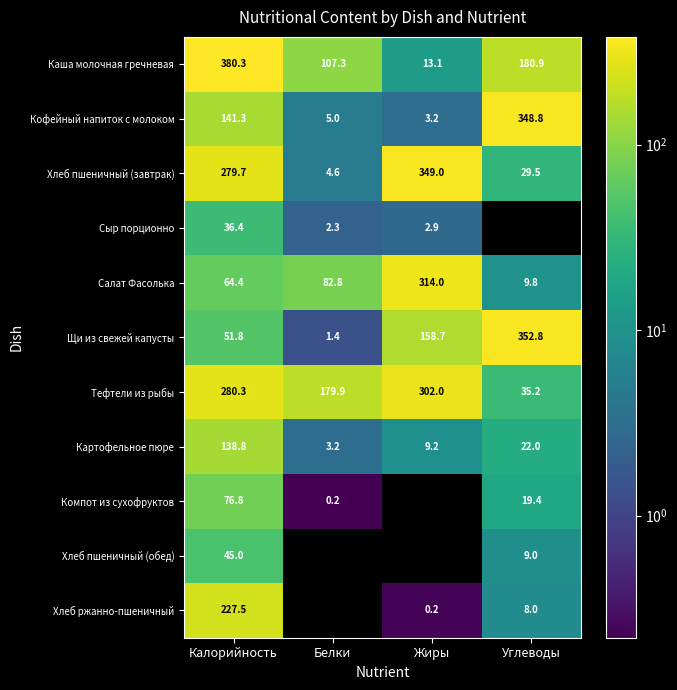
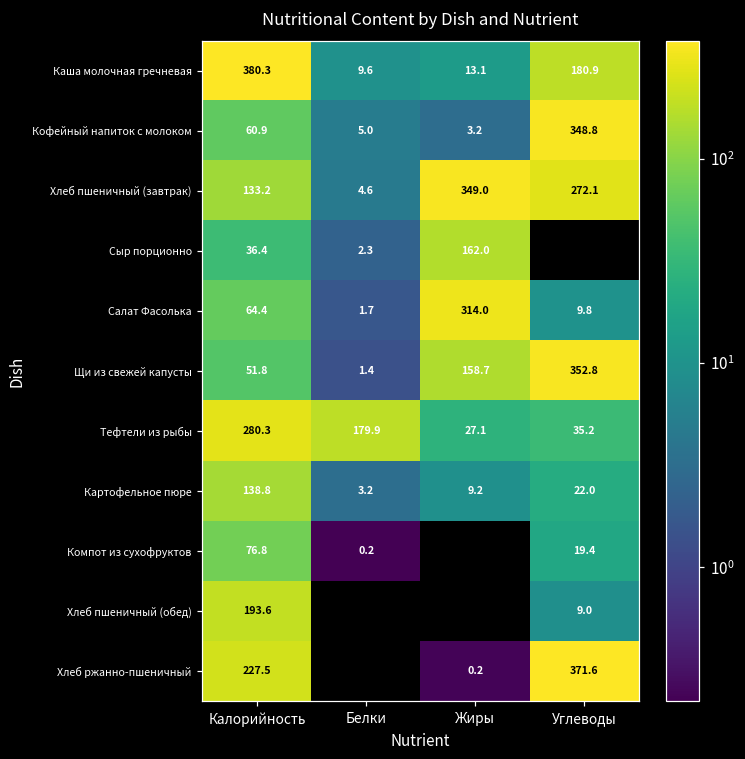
  {
    "Каша молочная гречневая": {
      "Калорийность": 380.3,
-     "Белки": 107.3,
+     "Белки": 9.6,
      "Жиры": 13.1,
      "Углеводы": 180.9
    },
    "Кофейный напиток с молоком": {
-     "Калорийность": 141.3,
+     "Калорийность": 60.9,
      "Белки": 5.0,
      "Жиры": 3.2,
      "Углеводы": 348.8
    },
    "Хлеб пшеничный (завтрак)": {
-     "Калорийность": 279.7,
+     "Калорийность": 133.2,
      "Белки": 4.6,
      "Жиры": 349.0,
-     "Углеводы": 29.5
+     "Углеводы": 272.1
    },
    "Сыр порционно": {
      "Калорийность": 36.4,
      "Белки": 2.3,
-     "Жиры": 2.9
+     "Жиры": 162.0
    },
    "Салат Фасолька": {
      "Калорийность": 64.4,
-     "Белки": 82.8,
+     "Белки": 1.7,
      "Жиры": 314.0,
      "Углеводы": 9.8
    },
    "Щи из свежей капусты": {
      "Калорийность": 51.8,
      "Белки": 1.4,
      "Жиры": 158.7,
      "Углеводы": 352.8
    },
    "Тефтели из рыбы": {
      "Калорийность": 280.3,
      "Белки": 179.9,
-     "Жиры": 302.0,
+     "Жиры": 27.1,
      "Углеводы": 35.2
    },
    "Картофельное пюре": {
      "Калорийность": 138.8,
      "Белки": 3.2,
      "Жиры": 9.2,
      "Углеводы": 22.0
    },
    "Компот из сухофруктов": {
      "Калорийность": 76.8,
      "Белки": 0.2,
      "Углеводы": 19.4
    },
    "Хлеб пшеничный (обед)": {
-     "Калорийность": 45.0,
+     "Калорийность": 193.6,
      "Углеводы": 9.0
    },
    "Хлеб ржанно-пшеничный": {
      "Калорийность": 227.5,
      "Жиры": 0.2,
-     "Углеводы": 8.0
+     "Углеводы": 371.6
    }
  }
